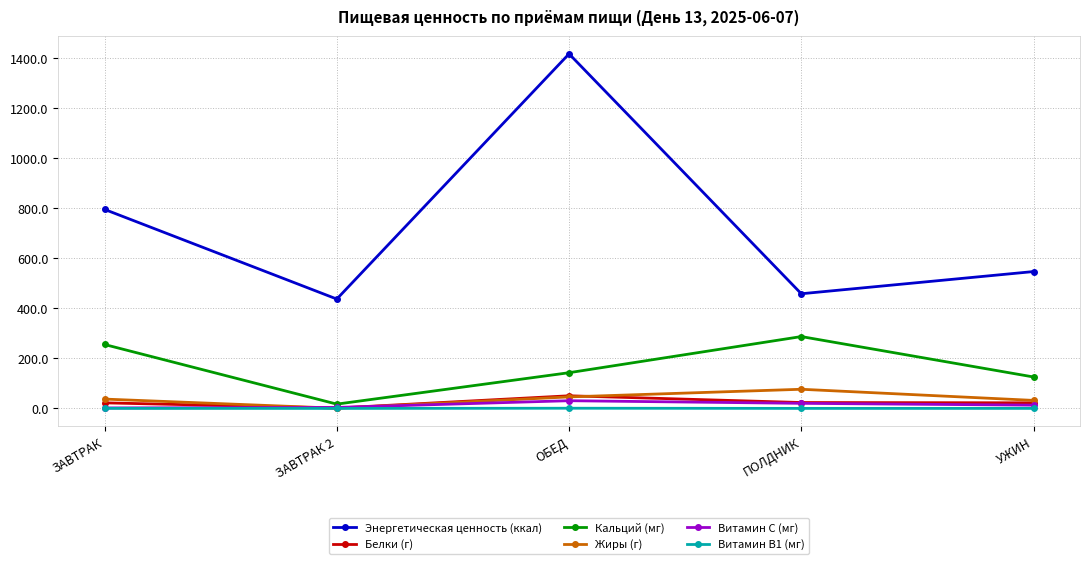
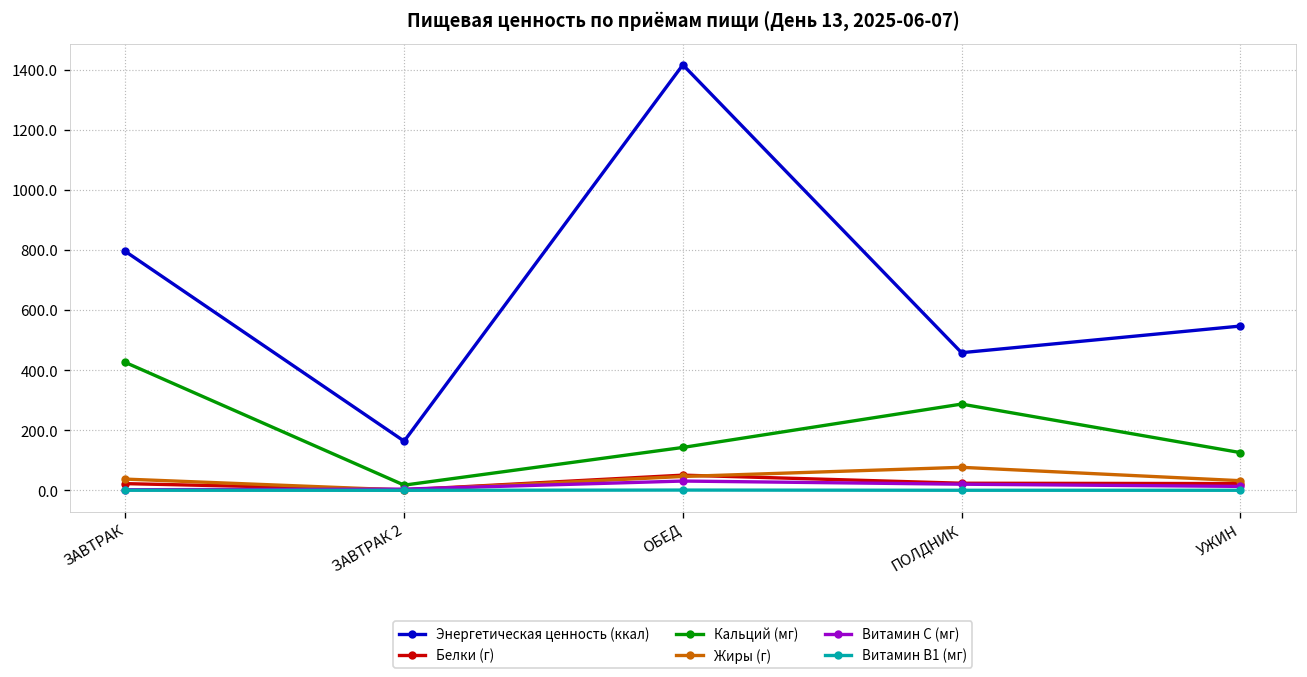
  {
    "Энергетическая ценность (ккал)": {
      "ЗАВТРАК": 800,
-     "ЗАВТРАК 2": 440,
+     "ЗАВТРАК 2": 160,
      "ОБЕД": 1420,
      "ПОЛДНИК": 460,
      "УЖИН": 550
    },
    "Белки (г)": {
      "ЗАВТРАК": 20
    },
    "Кальций (мг)": {
-     "ЗАВТРАК": 260,
+     "ЗАВТРАК": 430,
      "ЗАВТРАК 2": 20,
      "ОБЕД": 140,
      "ПОЛДНИК": 290,
      "УЖИН": 130
    },
    "Жиры (г)": {
      "ЗАВТРАК": 40,
      "ПОЛДНИК": 80
    },
    "Витамин C (мг)": {
      "ОБЕД": 30
    },
    "Витамин B1 (мг)": {
      "ОБЕД": 0,
      "ПОЛДНИК": 0,
      "УЖИН": 0
    }
  }
